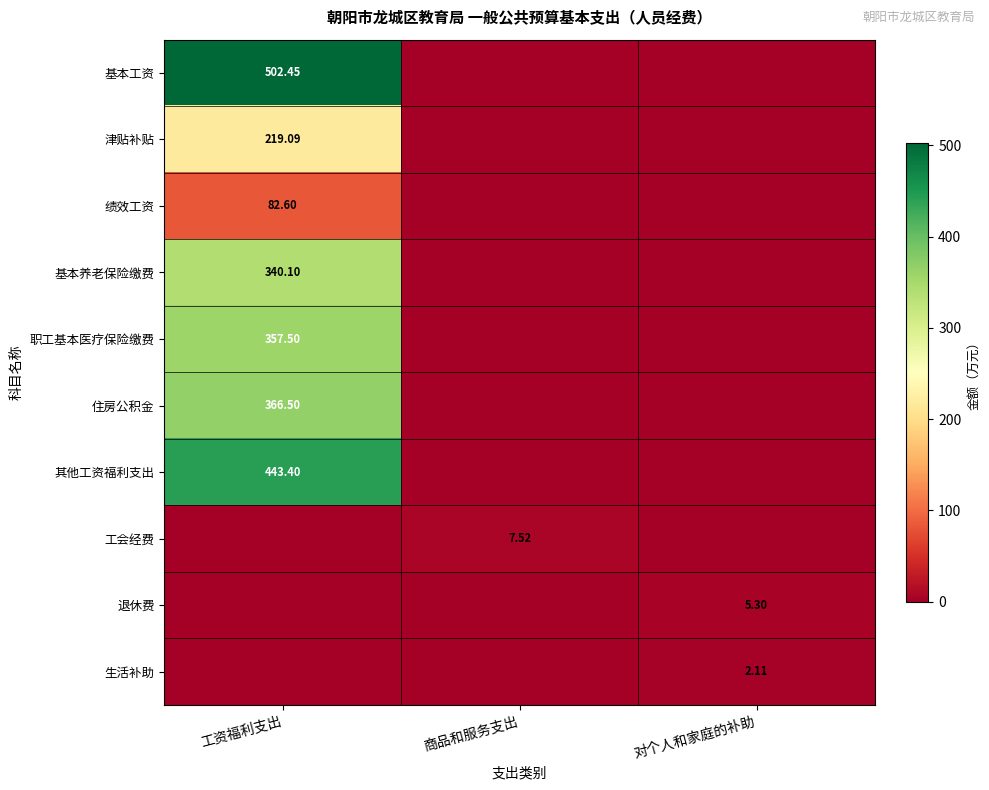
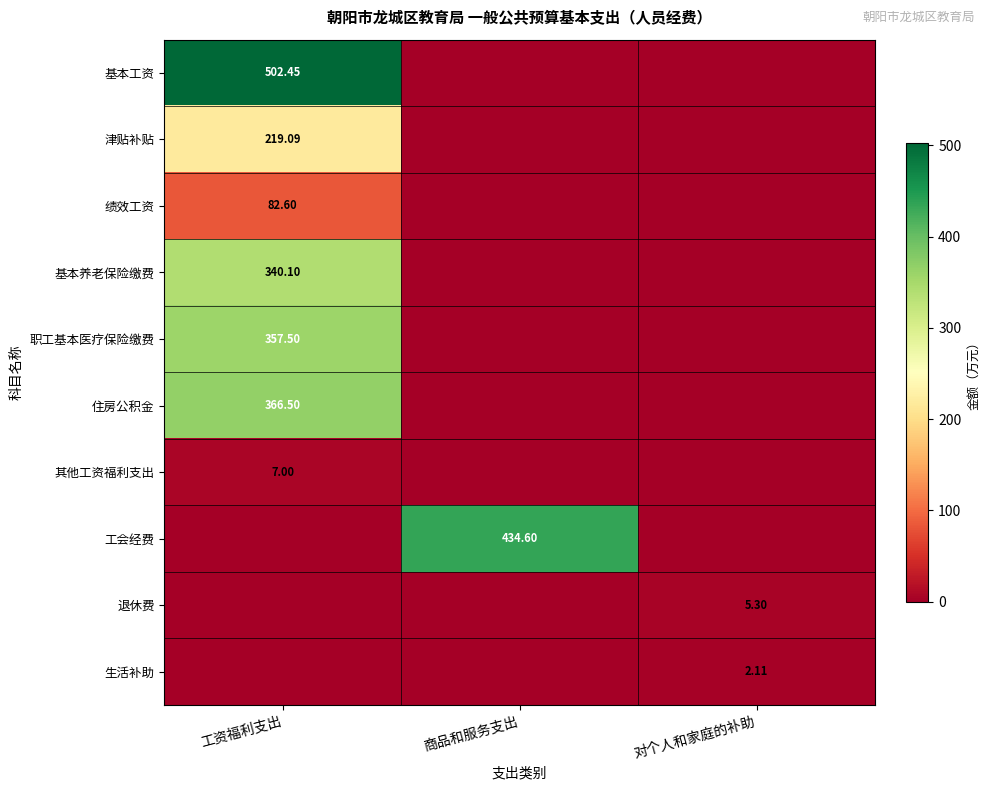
  {
    "基本工资": {
      "工资福利支出": 502.45
    },
    "津贴补贴": {
      "工资福利支出": 219.09
    },
    "绩效工资": {
      "工资福利支出": 82.60
    },
    "基本养老保险缴费": {
      "工资福利支出": 340.10
    },
    "职工基本医疗保险缴费": {
      "工资福利支出": 357.50
    },
    "住房公积金": {
      "工资福利支出": 366.50
    },
    "其他工资福利支出": {
-     "工资福利支出": 443.40
+     "工资福利支出": 7.00
    },
    "工会经费": {
-     "商品和服务支出": 7.52
+     "商品和服务支出": 434.60
    },
    "退休费": {
      "对个人和家庭的补助": 5.30
    },
    "生活补助": {
      "对个人和家庭的补助": 2.11
    }
  }
